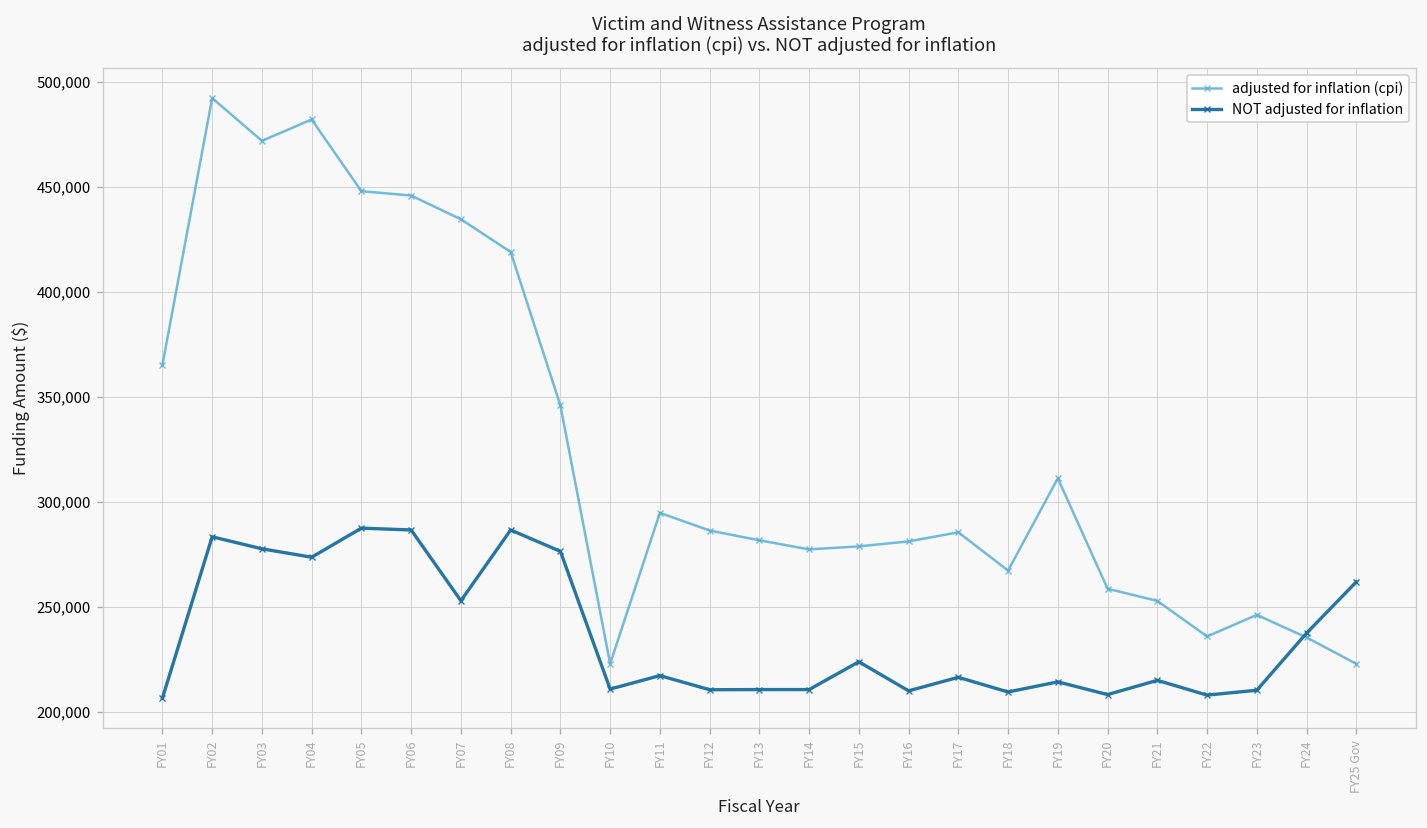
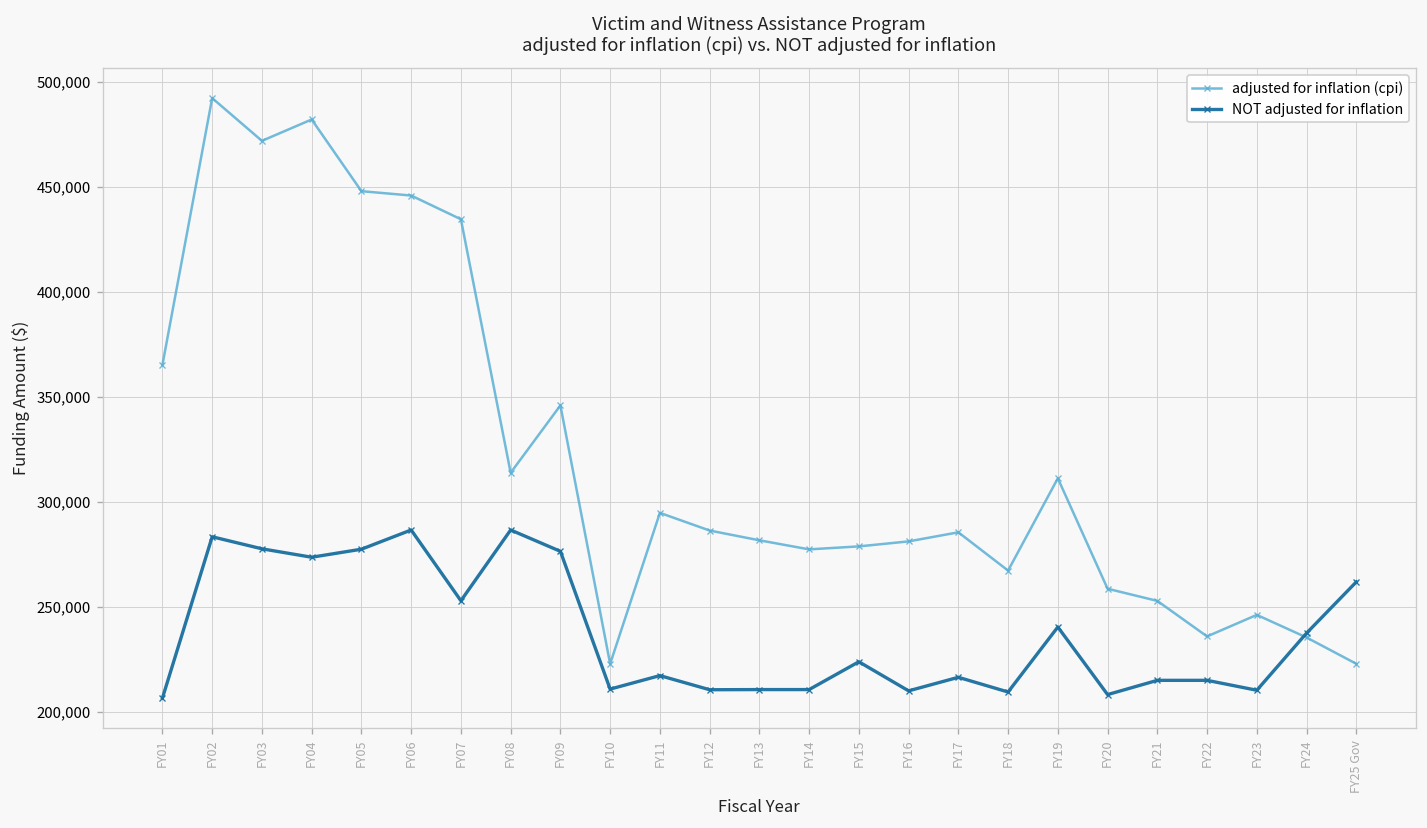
  {
    "adjusted for inflation (cpi)": {
      "FY01": "365,000",
      "FY02": "492,000",
      "FY03": "472,000",
      "FY04": "482,000",
      "FY05": "448,000",
      "FY06": "446,000",
      "FY07": "435,000",
-     "FY08": "419,000",
+     "FY08": "314,000",
      "FY09": "346,000",
      "FY10": "223,000",
      "FY11": "295,000",
      "FY12": "286,000",
      "FY13": "282,000",
      "FY14": "277,000",
      "FY15": "279,000",
      "FY16": "281,000",
      "FY17": "286,000",
      "FY18": "267,000",
      "FY19": "311,000",
      "FY20": "259,000",
      "FY21": "253,000",
      "FY22": "236,000",
      "FY23": "246,000",
      "FY24": "236,000",
      "FY25 Gov": "223,000"
    },
    "NOT adjusted for inflation": {
      "FY01": "207,000",
      "FY02": "283,000",
      "FY03": "278,000",
      "FY04": "274,000",
-     "FY05": "288,000",
+     "FY05": "278,000",
      "FY06": "287,000",
      "FY07": "253,000",
      "FY08": "287,000",
      "FY09": "277,000",
      "FY10": "211,000",
      "FY11": "217,000",
      "FY12": "211,000",
      "FY13": "211,000",
      "FY14": "211,000",
      "FY15": "224,000",
      "FY16": "210,000",
      "FY17": "217,000",
      "FY18": "210,000",
-     "FY19": "214,000",
+     "FY19": "241,000",
      "FY20": "208,000",
      "FY21": "215,000",
-     "FY22": "208,000",
+     "FY22": "215,000",
      "FY23": "210,000",
      "FY24": "238,000",
      "FY25 Gov": "262,000"
    }
  }
